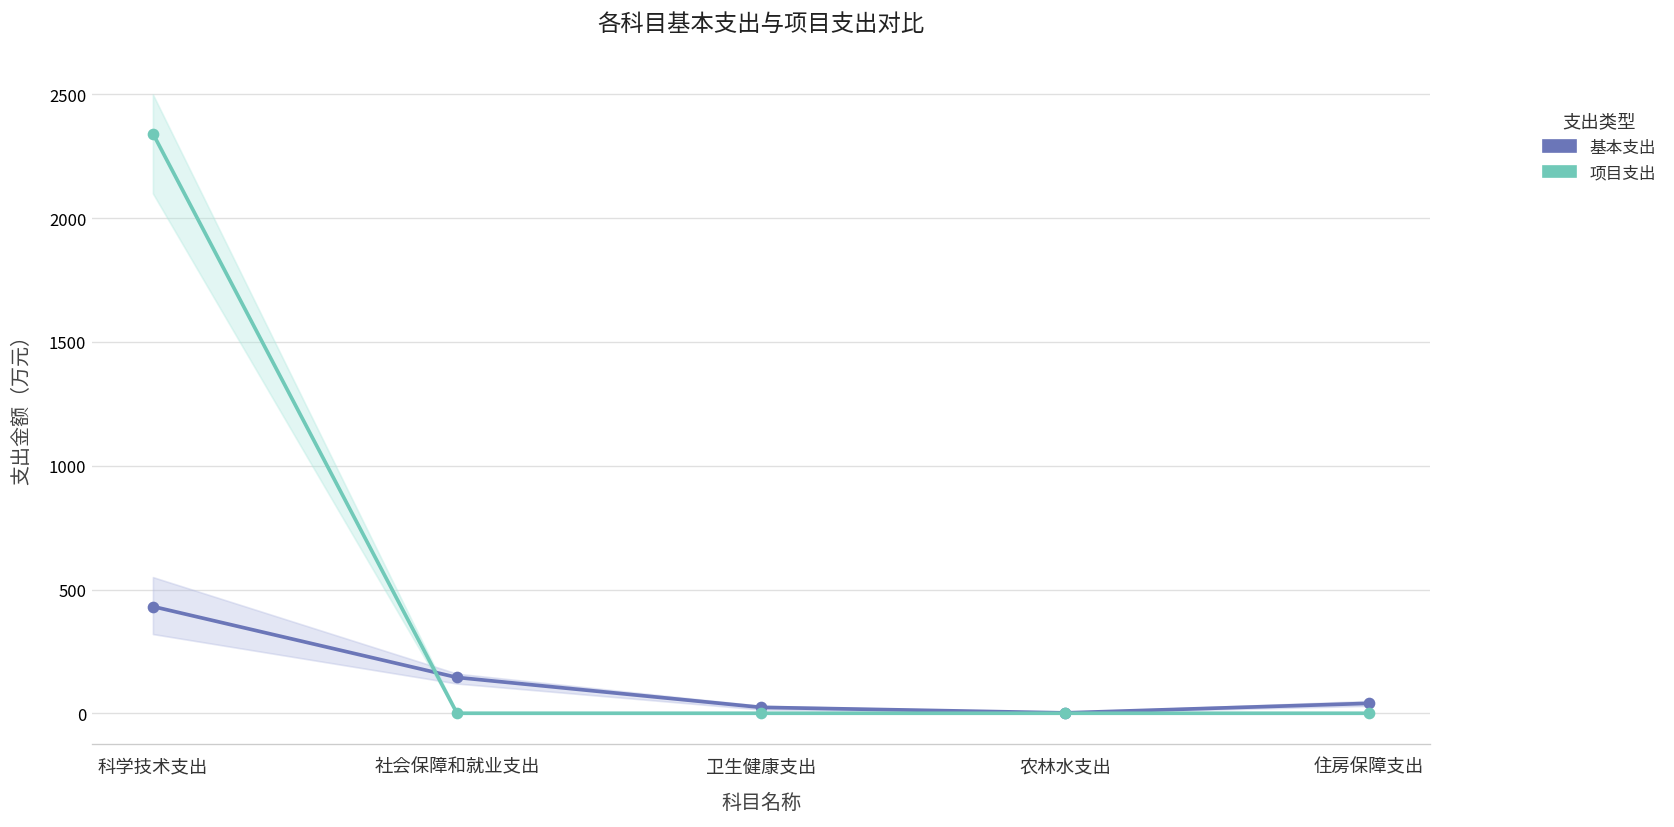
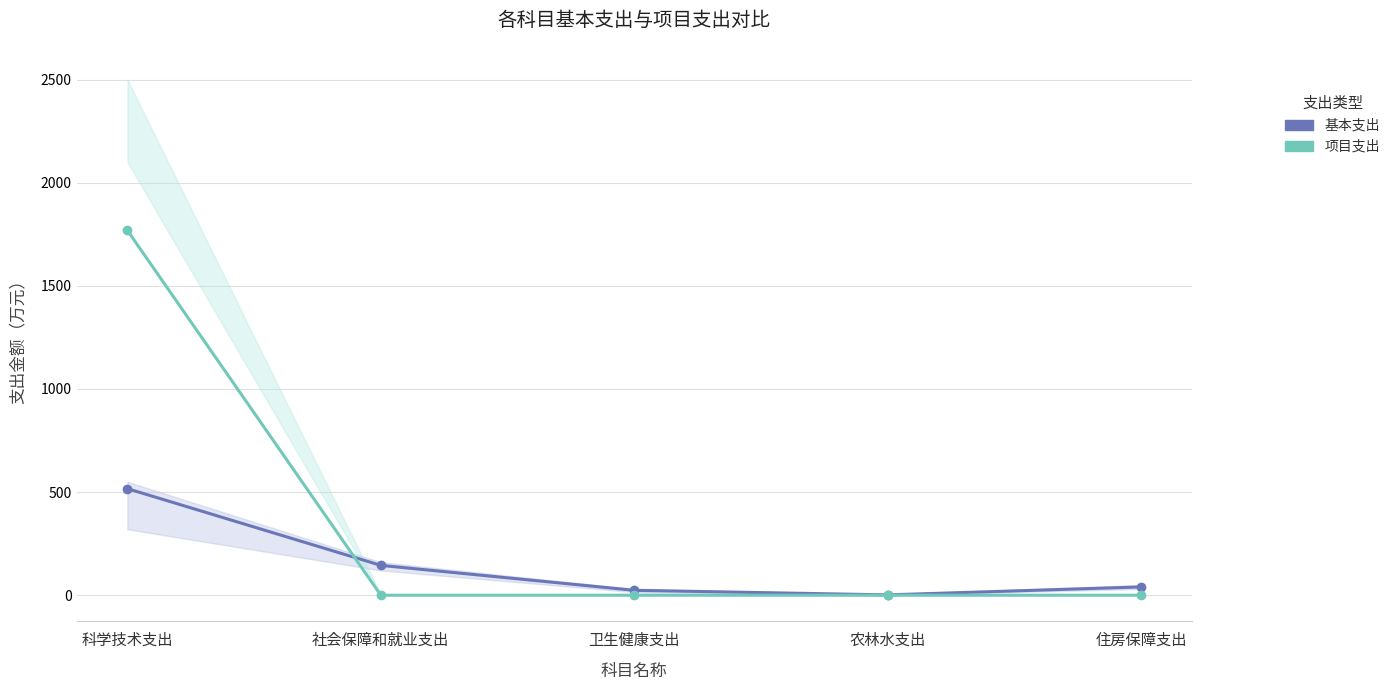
  {
    "基本支出": {
-     "科学技术支出": 430,
+     "科学技术支出": 520,
      "社会保障和就业支出": 140
    },
    "项目支出": {
-     "科学技术支出": 2340
+     "科学技术支出": 1770
    }
  }
